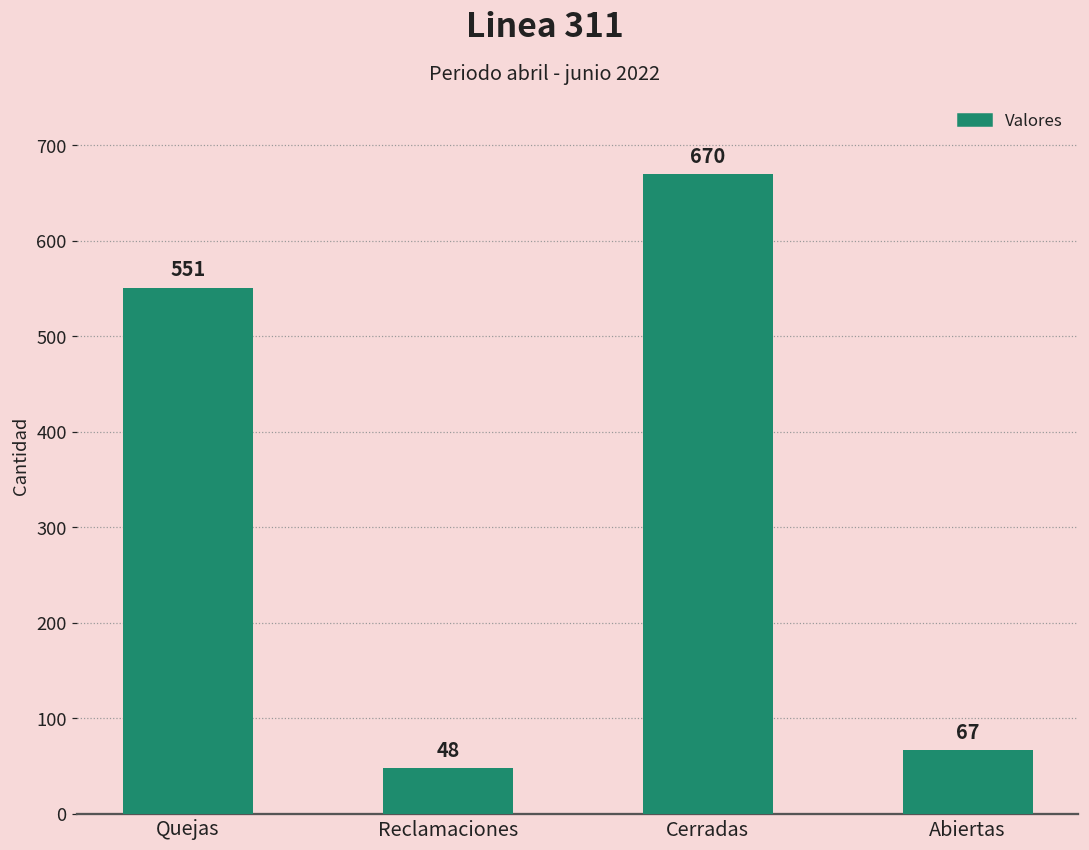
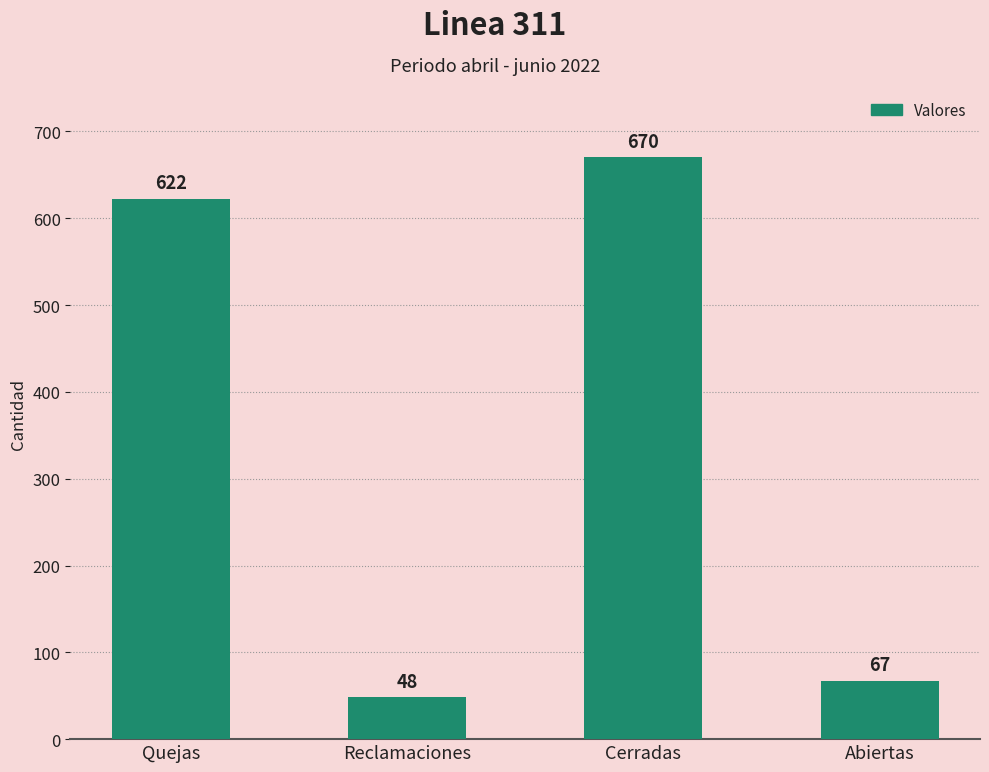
  {
-   "Quejas": 551,
+   "Quejas": 622,
    "Reclamaciones": 48,
    "Cerradas": 670,
    "Abiertas": 67
  }
